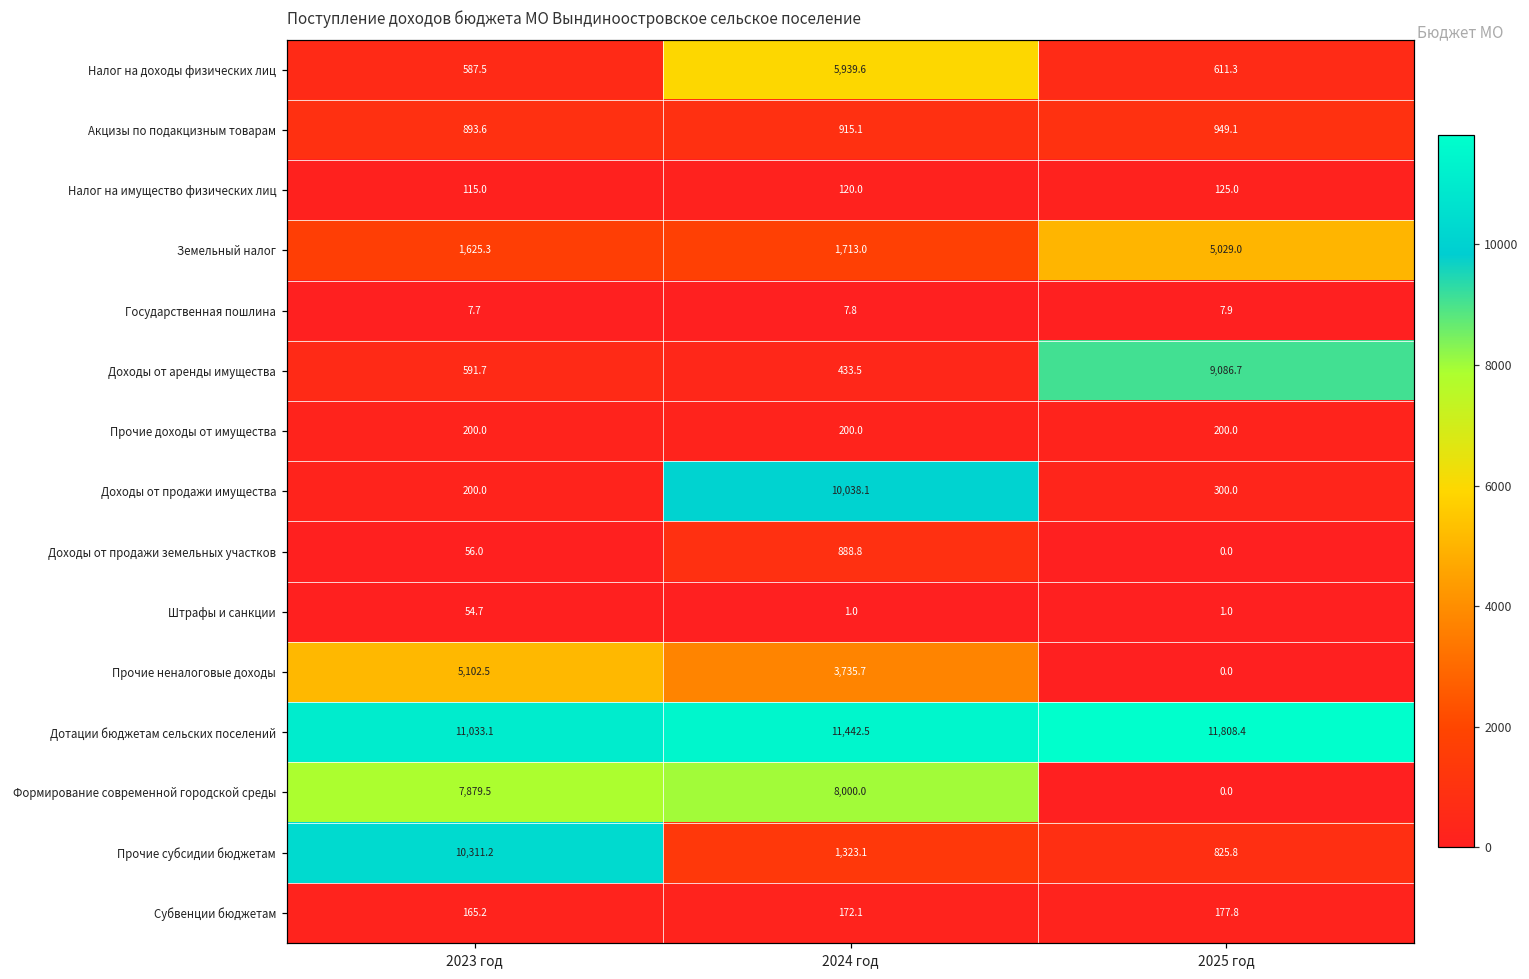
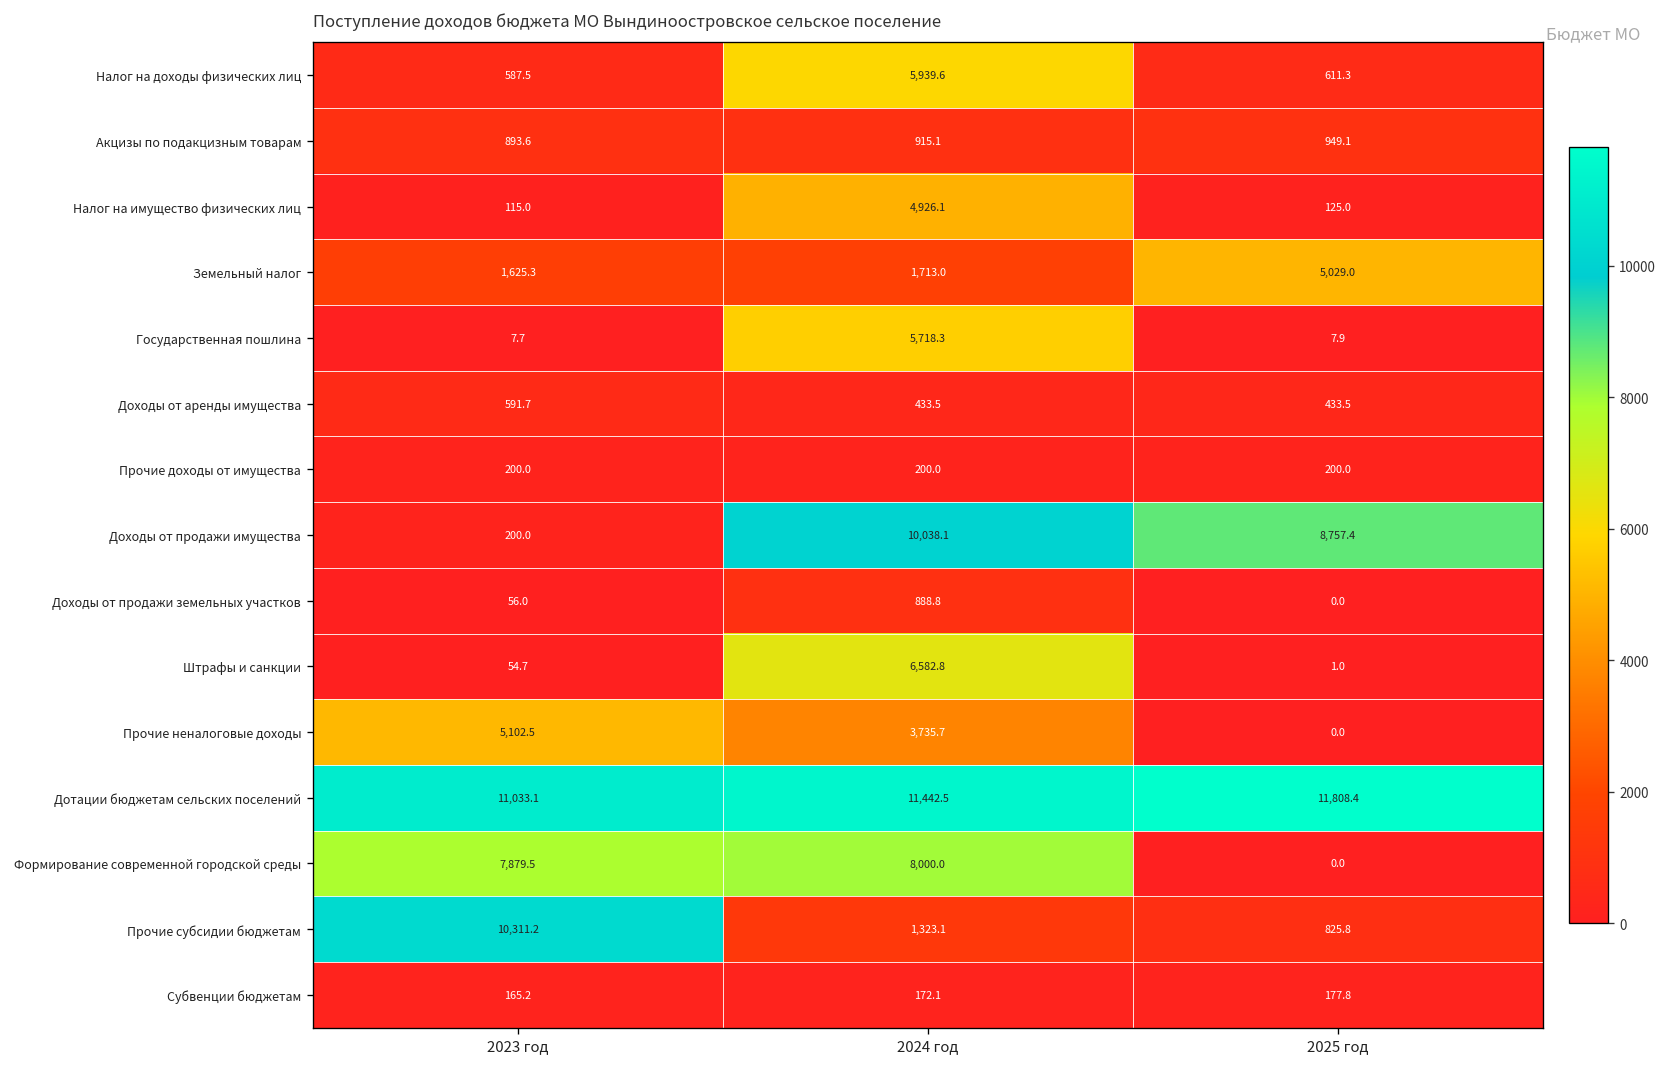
  {
    "Налог на доходы физических лиц": {
      "2023 год": "587.5",
      "2024 год": "5,939.6",
      "2025 год": "611.3"
    },
    "Акцизы по подакцизным товарам": {
      "2023 год": "893.6",
      "2024 год": "915.1",
      "2025 год": "949.1"
    },
    "Налог на имущество физических лиц": {
      "2023 год": "115.0",
-     "2024 год": "120.0",
+     "2024 год": "4,926.1",
      "2025 год": "125.0"
    },
    "Земельный налог": {
      "2023 год": "1,625.3",
      "2024 год": "1,713.0",
      "2025 год": "5,029.0"
    },
    "Государственная пошлина": {
      "2023 год": "7.7",
-     "2024 год": "7.8",
+     "2024 год": "5,718.3",
      "2025 год": "7.9"
    },
    "Доходы от аренды имущества": {
      "2023 год": "591.7",
      "2024 год": "433.5",
-     "2025 год": "9,086.7"
+     "2025 год": "433.5"
    },
    "Прочие доходы от имущества": {
      "2023 год": "200.0",
      "2024 год": "200.0",
      "2025 год": "200.0"
    },
    "Доходы от продажи имущества": {
      "2023 год": "200.0",
      "2024 год": "10,038.1",
-     "2025 год": "300.0"
+     "2025 год": "8,757.4"
    },
    "Доходы от продажи земельных участков": {
      "2023 год": "56.0",
      "2024 год": "888.8",
      "2025 год": "0.0"
    },
    "Штрафы и санкции": {
      "2023 год": "54.7",
-     "2024 год": "1.0",
+     "2024 год": "6,582.8",
      "2025 год": "1.0"
    },
    "Прочие неналоговые доходы": {
      "2023 год": "5,102.5",
      "2024 год": "3,735.7",
      "2025 год": "0.0"
    },
    "Дотации бюджетам сельских поселений": {
      "2023 год": "11,033.1",
      "2024 год": "11,442.5",
      "2025 год": "11,808.4"
    },
    "Формирование современной городской среды": {
      "2023 год": "7,879.5",
      "2024 год": "8,000.0",
      "2025 год": "0.0"
    },
    "Прочие субсидии бюджетам": {
      "2023 год": "10,311.2",
      "2024 год": "1,323.1",
      "2025 год": "825.8"
    },
    "Субвенции бюджетам": {
      "2023 год": "165.2",
      "2024 год": "172.1",
      "2025 год": "177.8"
    }
  }
